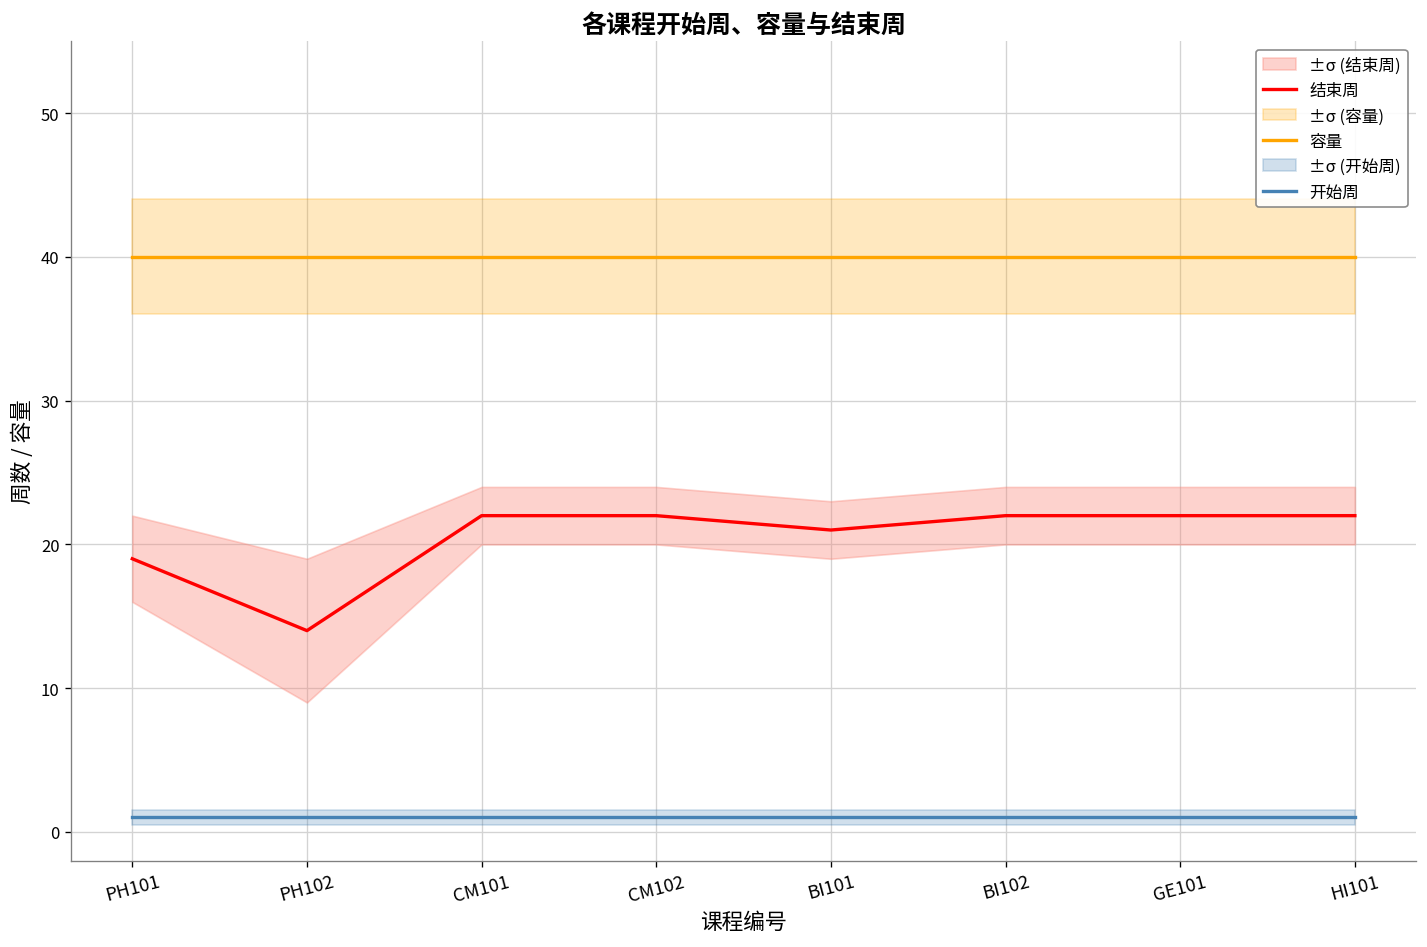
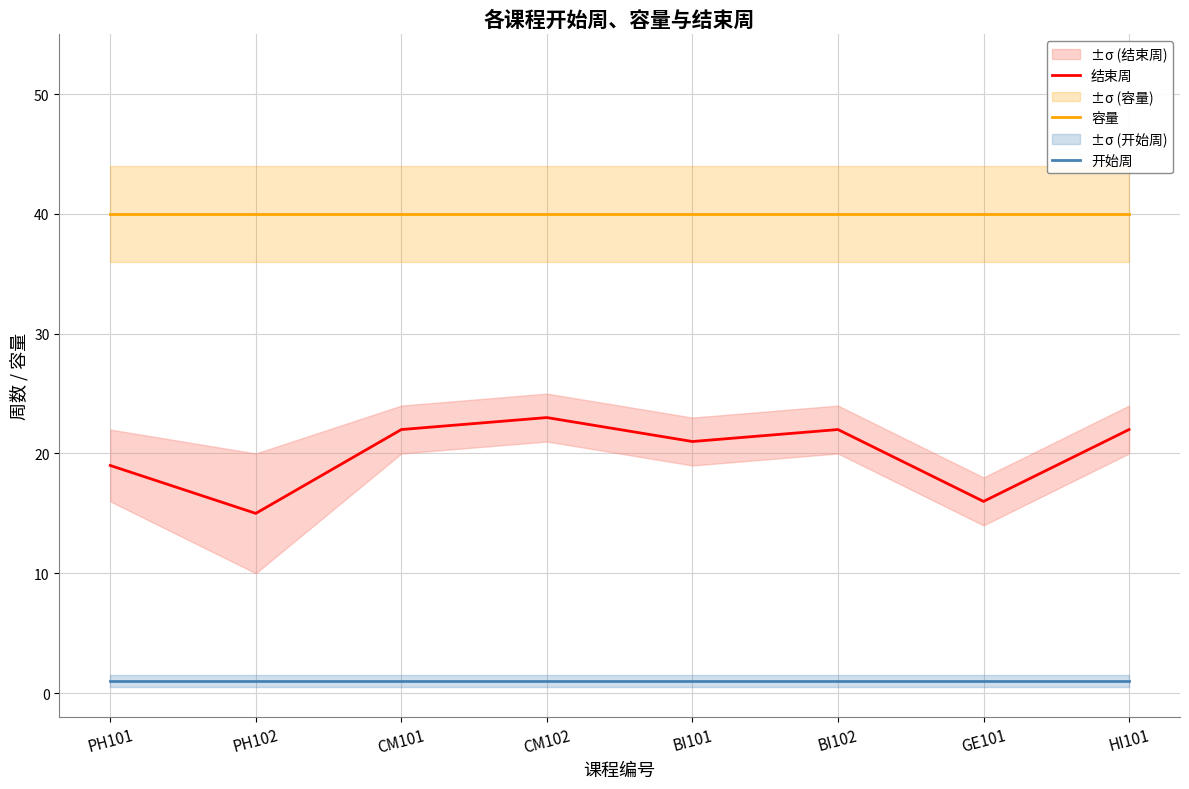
  {
    "结束周": {
      "PH101": 19,
-     "PH102": 14,
+     "PH102": 15,
      "CM101": 22,
-     "CM102": 22,
+     "CM102": 23,
      "BI101": 21,
      "BI102": 22,
-     "GE101": 22,
+     "GE101": 16,
      "HI101": 22
    }
  }
